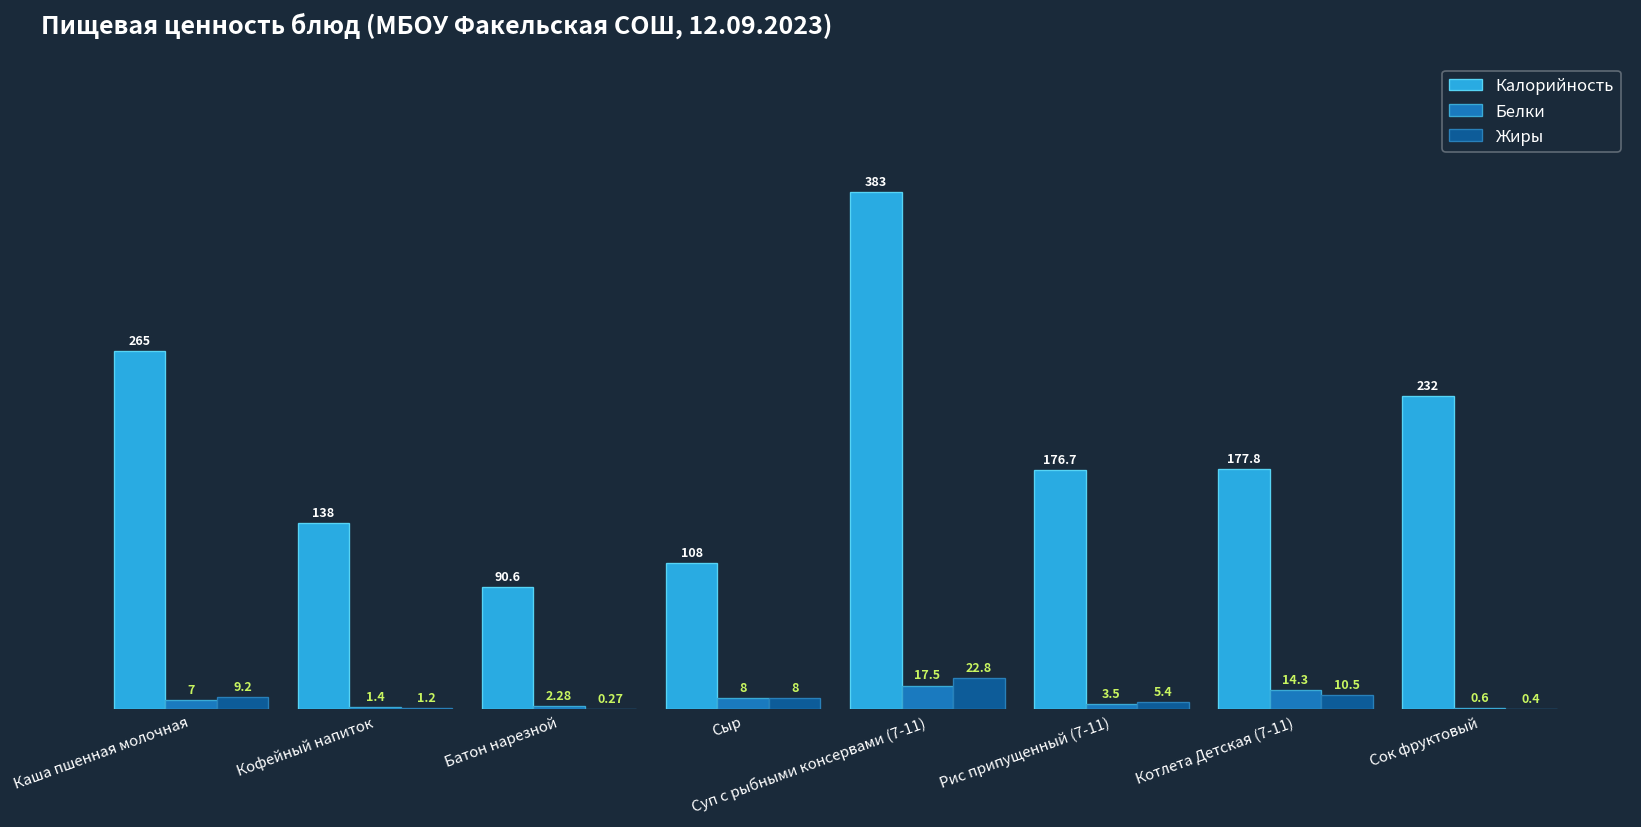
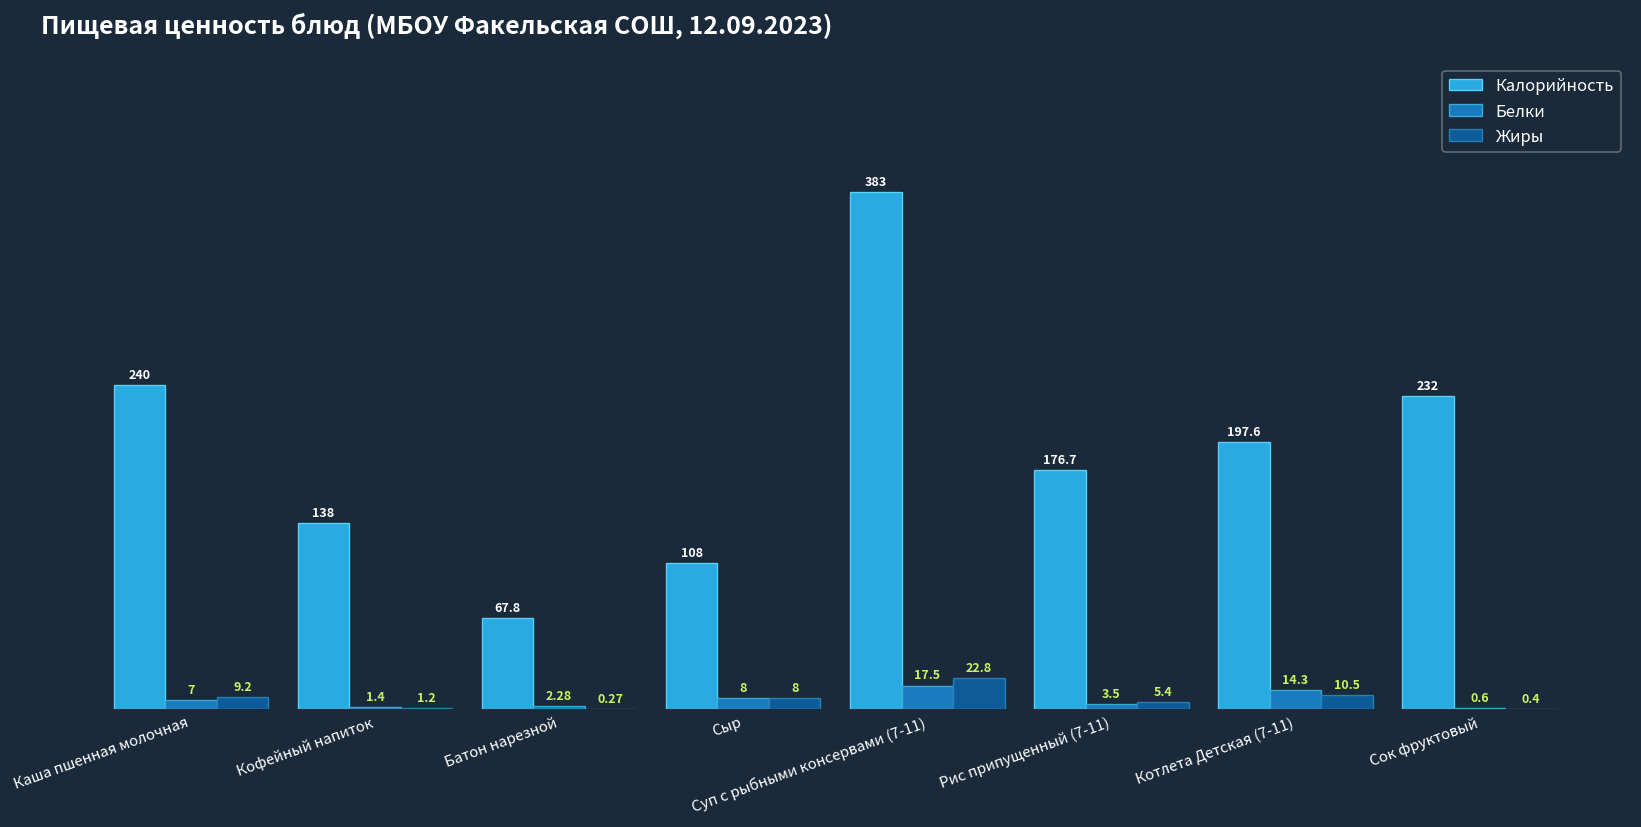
  {
    "Калорийность": {
-     "Каша пшенная молочная": 265,
+     "Каша пшенная молочная": 240,
      "Кофейный напиток": 138,
-     "Батон нарезной": 90.6,
+     "Батон нарезной": 67.8,
      "Сыр": 108,
      "Суп с рыбными консервами (7-11)": 383,
      "Рис припущенный (7-11)": 176.7,
-     "Котлета Детская (7-11)": 177.8,
+     "Котлета Детская (7-11)": 197.6,
      "Сок фруктовый": 232
    }
  }
